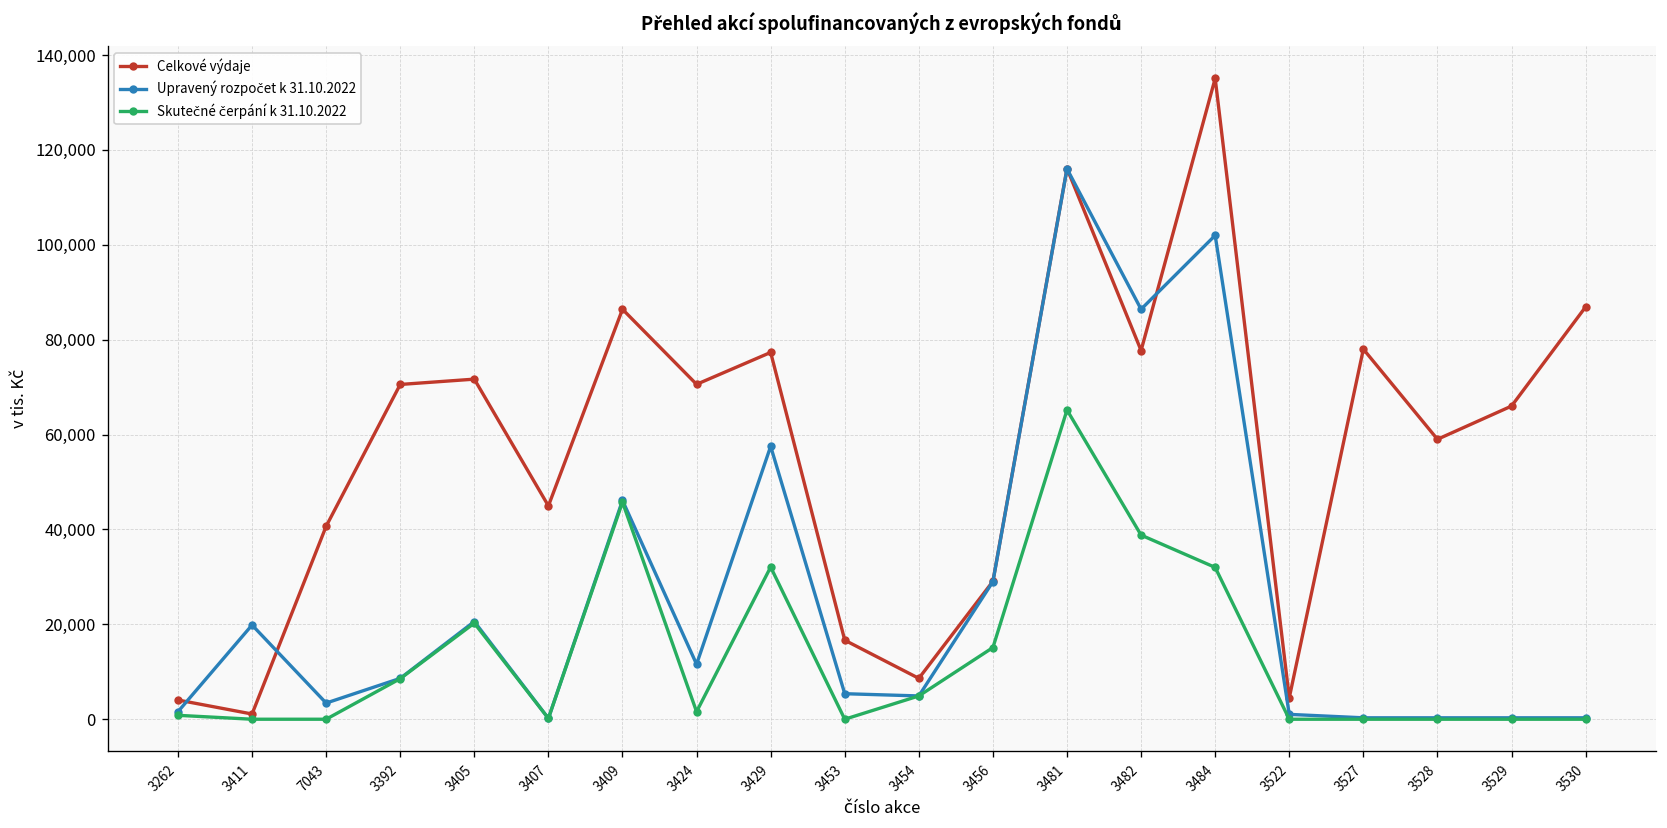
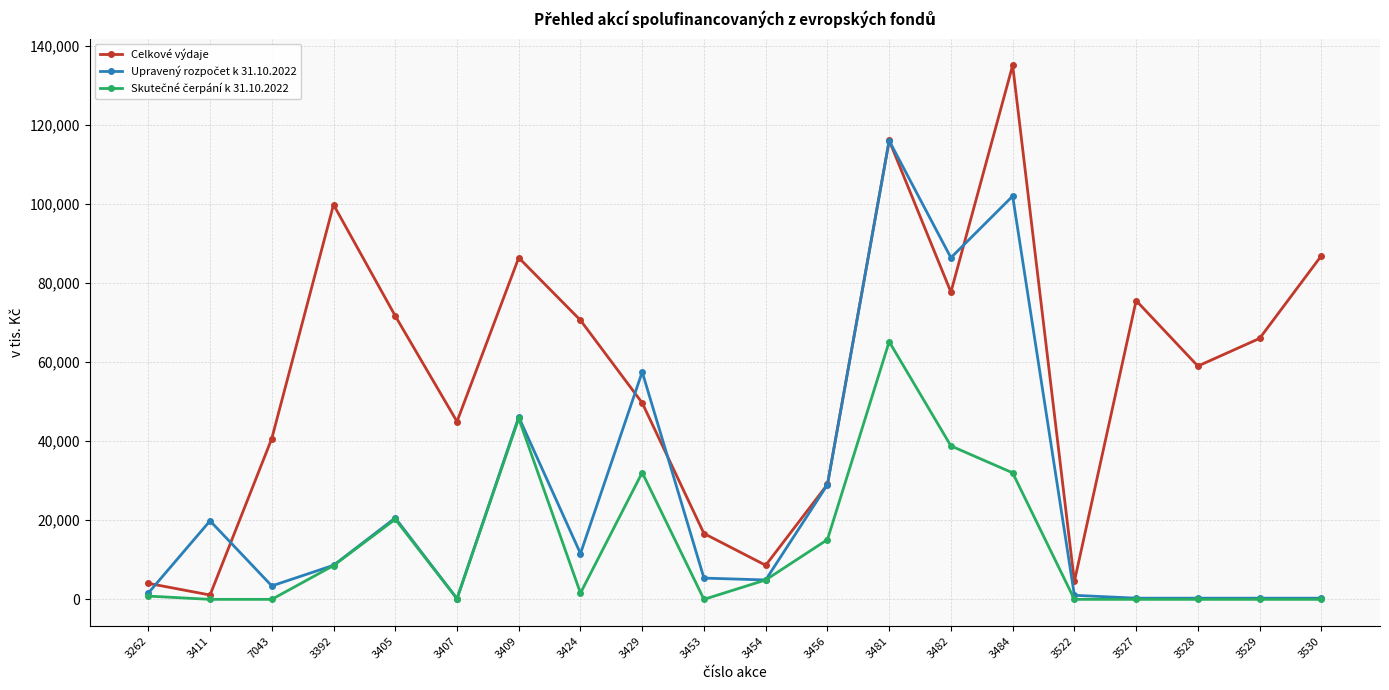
  {
    "Celkové výdaje": {
      "3262": "4,000",
      "3411": "1,000",
      "7043": "41,000",
-     "3392": "71,000",
+     "3392": "100,000",
      "3405": "72,000",
      "3407": "45,000",
      "3409": "86,000",
      "3424": "71,000",
-     "3429": "77,000",
+     "3429": "50,000",
      "3453": "17,000",
      "3454": "9,000",
      "3482": "78,000",
      "3484": "135,000",
      "3522": "5,000",
-     "3527": "78,000",
+     "3527": "76,000",
      "3528": "59,000",
      "3529": "66,000",
      "3530": "87,000"
    },
    "Upravený rozpočet k 31.10.2022": {
      "3262": "2,000",
      "3411": "20,000",
      "7043": "3,000",
      "3424": "12,000",
      "3429": "58,000",
      "3453": "5,000",
      "3482": "86,000",
      "3484": "102,000",
      "3522": "1,000"
    },
    "Skutečné čerpání k 31.10.2022": {
      "3262": "1,000",
      "3411": "0",
      "7043": "0",
      "3424": "2,000",
      "3429": "32,000",
      "3453": "0",
      "3456": "15,000",
      "3481": "65,000",
      "3482": "39,000",
      "3484": "32,000",
      "3522": "0"
    }
  }
